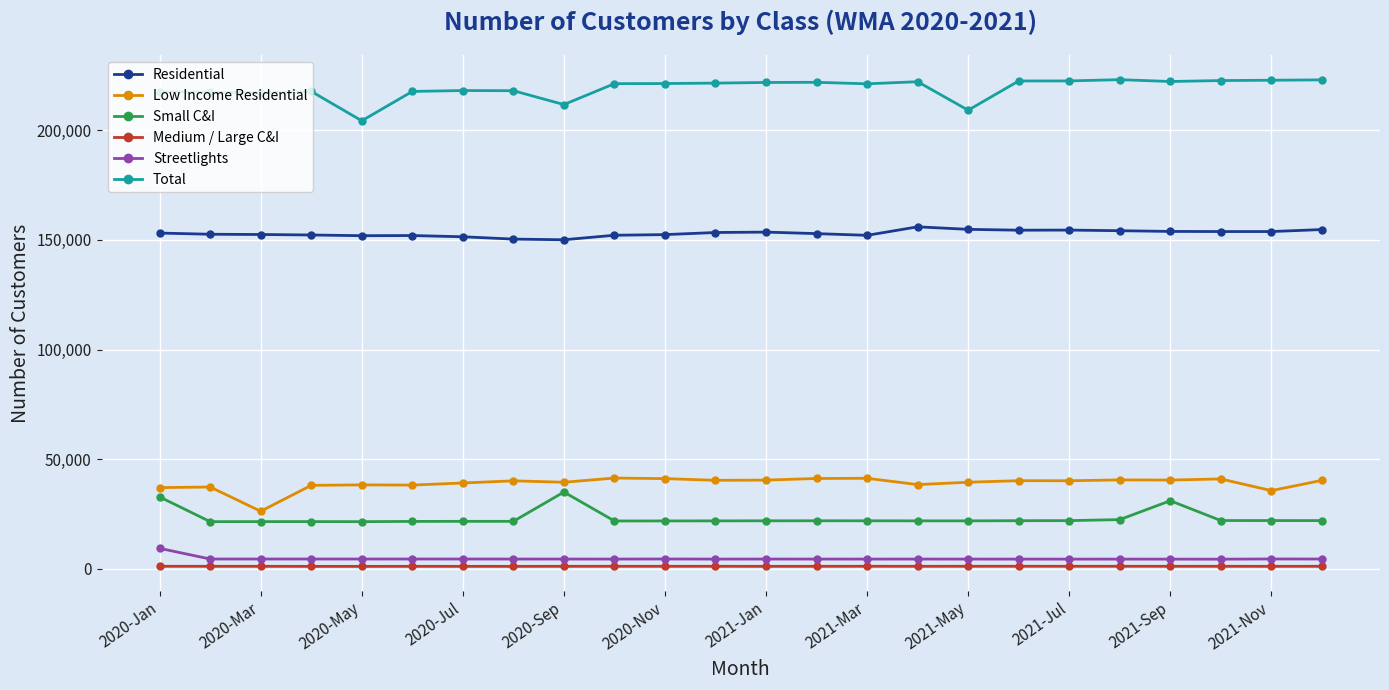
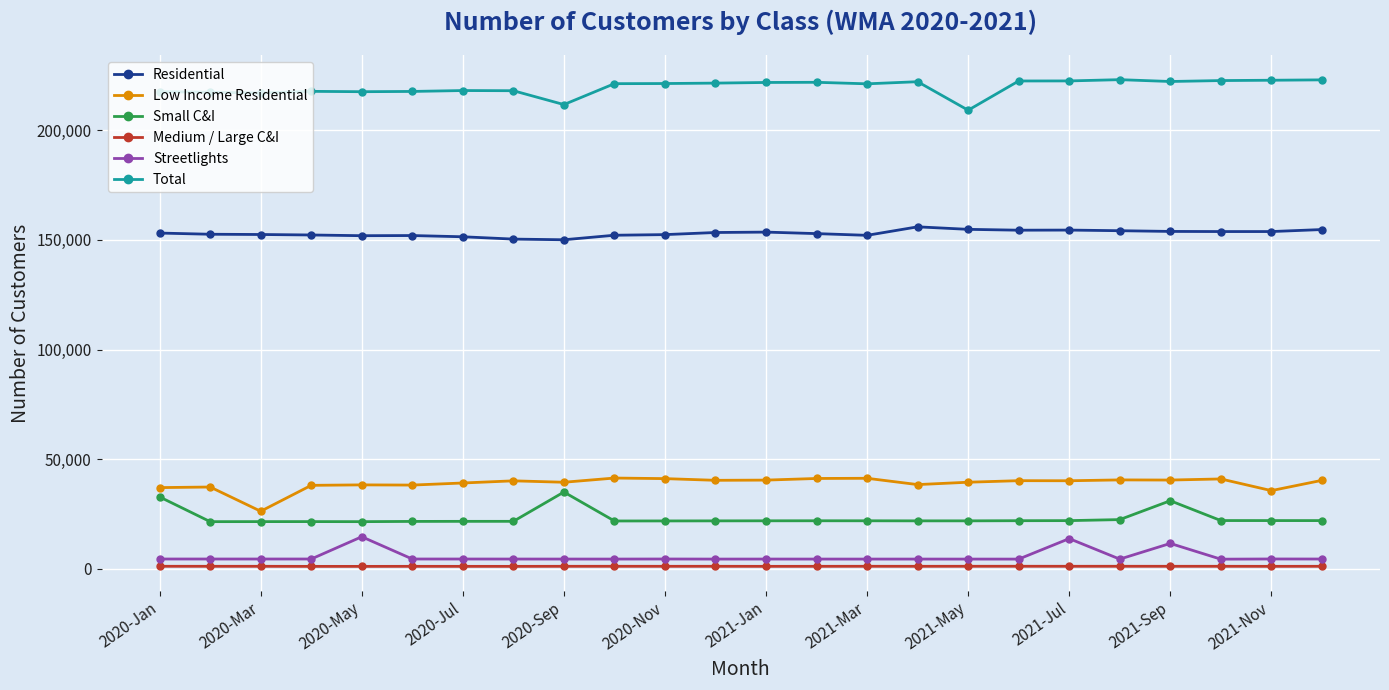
  {
    "Residential": {
      "2020-Jan": "153,000",
      "2020-Mar": "152,000",
      "2020-May": "152,000",
      "2020-Jul": "151,000",
      "2020-Sep": "150,000",
      "2020-Nov": "152,000",
      "2021-Jan": "154,000",
      "2021-Mar": "152,000",
      "2021-May": "155,000",
      "2021-Jul": "154,000",
      "2021-Sep": "154,000",
      "2021-Nov": "154,000"
    },
    "Low Income Residential": {
      "2020-Jan": "37,000",
      "2020-Mar": "26,000",
      "2020-May": "38,000",
      "2020-Jul": "39,000",
      "2020-Sep": "40,000",
      "2020-Nov": "41,000",
      "2021-Jan": "41,000",
      "2021-Mar": "41,000",
      "2021-May": "40,000",
      "2021-Jul": "40,000",
      "2021-Sep": "41,000",
      "2021-Nov": "36,000"
    },
    "Small C&I": {
      "2020-Jan": "33,000",
      "2020-Mar": "22,000",
      "2020-May": "22,000",
      "2020-Jul": "22,000",
      "2020-Sep": "35,000",
      "2020-Nov": "22,000",
      "2021-Jan": "22,000",
      "2021-Mar": "22,000",
      "2021-May": "22,000",
      "2021-Jul": "22,000",
      "2021-Sep": "31,000",
      "2021-Nov": "22,000"
    },
    "Medium / Large C&I": {
      "2020-Jan": "1,000",
      "2020-Mar": "1,000",
      "2020-May": "1,000",
      "2020-Jul": "1,000",
      "2020-Sep": "1,000",
      "2020-Nov": "1,000",
      "2021-Jan": "1,000",
      "2021-Mar": "1,000",
      "2021-May": "1,000",
      "2021-Jul": "1,000",
      "2021-Sep": "1,000",
      "2021-Nov": "1,000"
    },
    "Streetlights": {
-     "2020-Jan": "9,000",
+     "2020-Jan": "5,000",
      "2020-Mar": "5,000",
-     "2020-May": "5,000",
+     "2020-May": "15,000",
      "2020-Jul": "5,000",
      "2020-Sep": "5,000",
      "2020-Nov": "5,000",
      "2021-Jan": "5,000",
      "2021-Mar": "5,000",
      "2021-May": "5,000",
-     "2021-Jul": "4,000",
-     "2021-Sep": "4,000",
+     "2021-Jul": "14,000",
+     "2021-Sep": "12,000",
      "2021-Nov": "5,000"
    },
    "Total": {
-     "2020-May": "204,000",
+     "2020-May": "218,000",
      "2020-Jul": "218,000",
      "2020-Sep": "212,000",
      "2020-Nov": "221,000",
      "2021-Jan": "222,000",
      "2021-Mar": "221,000",
      "2021-May": "209,000",
      "2021-Jul": "222,000",
      "2021-Sep": "222,000",
      "2021-Nov": "223,000"
    }
  }
